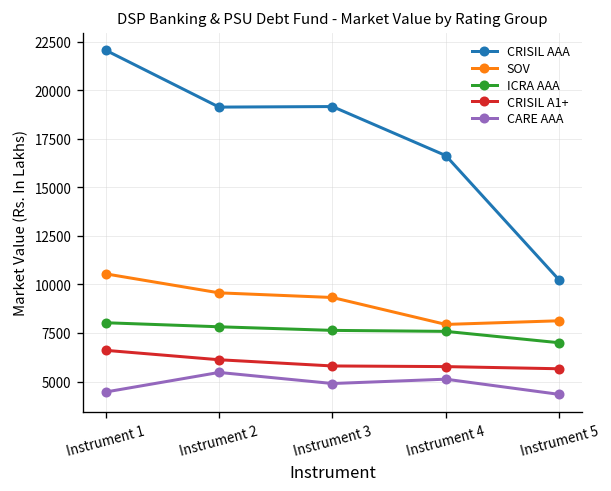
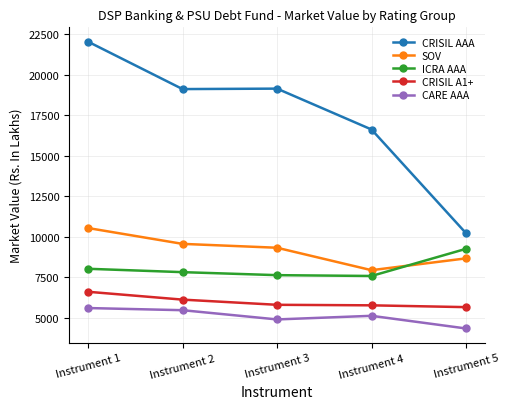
  {
    "CRISIL AAA": {
      "Instrument 1": 22100,
      "Instrument 2": 19100,
      "Instrument 3": 19200,
      "Instrument 4": 16600,
      "Instrument 5": 10200
    },
    "SOV": {
      "Instrument 1": 10500,
      "Instrument 2": 9600,
      "Instrument 3": 9300,
      "Instrument 4": 7900,
-     "Instrument 5": 8100
+     "Instrument 5": 8700
    },
    "ICRA AAA": {
      "Instrument 1": 8000,
      "Instrument 2": 7800,
      "Instrument 3": 7600,
      "Instrument 4": 7600,
-     "Instrument 5": 7000
+     "Instrument 5": 9300
    },
    "CRISIL A1+": {
      "Instrument 1": 6600,
      "Instrument 2": 6100,
      "Instrument 3": 5800,
      "Instrument 4": 5800,
      "Instrument 5": 5700
    },
    "CARE AAA": {
-     "Instrument 1": 4500,
+     "Instrument 1": 5600,
      "Instrument 2": 5500,
      "Instrument 3": 4900,
      "Instrument 4": 5100,
      "Instrument 5": 4300
    }
  }
